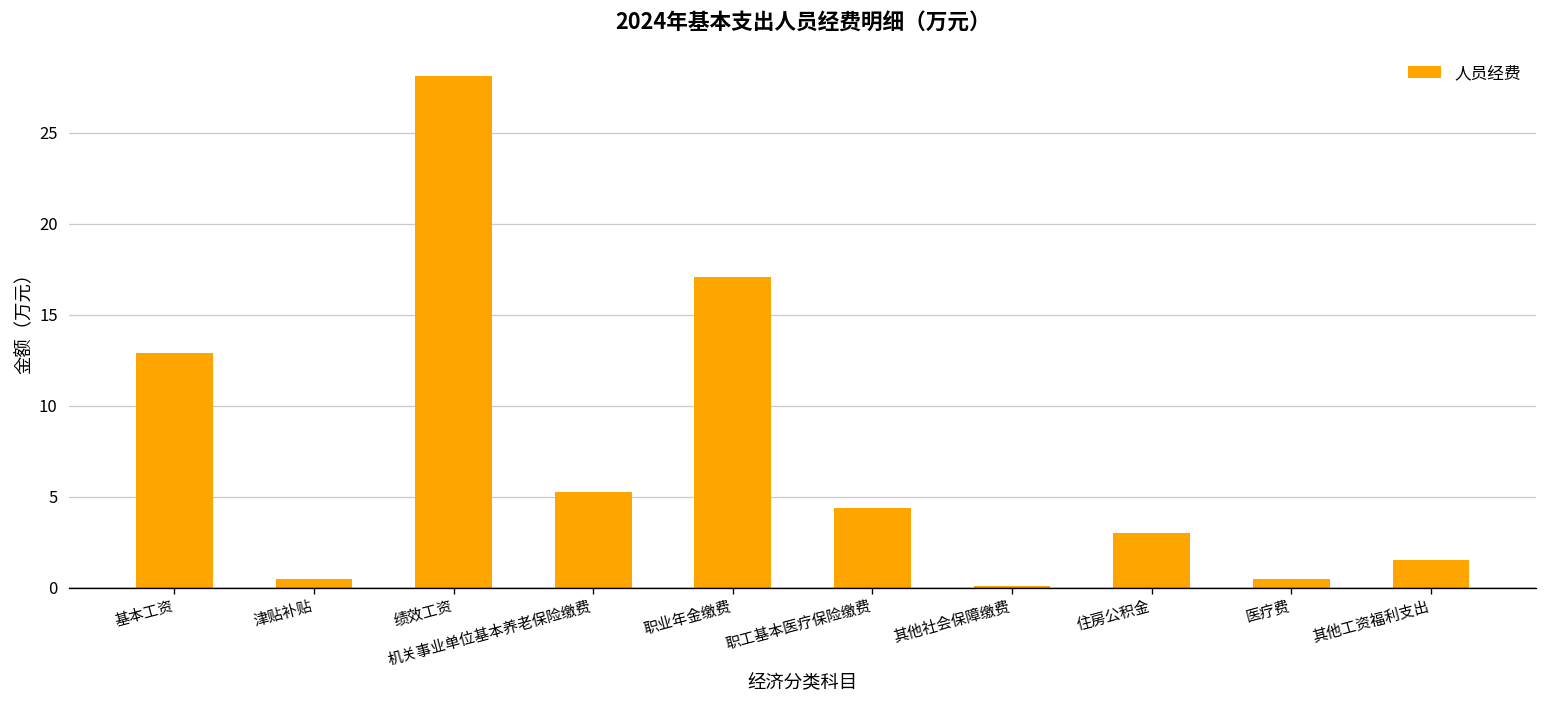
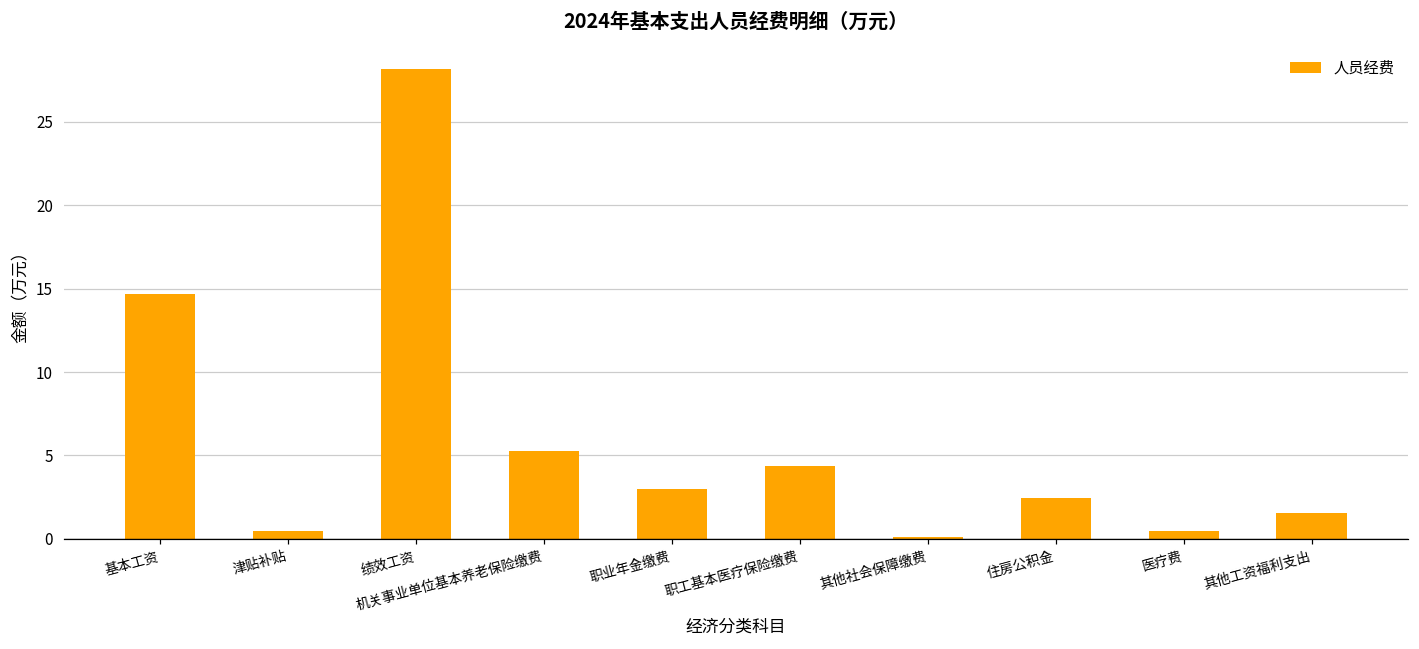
  {
-   "基本工资": 12.9,
+   "基本工资": 14.7,
    "津贴补贴": 0.5,
    "绩效工资": 28.2,
    "机关事业单位基本养老保险缴费": 5.3,
-   "职业年金缴费": 17.1,
+   "职业年金缴费": 3.0,
    "职工基本医疗保险缴费": 4.4,
-   "住房公积金": 3.0,
+   "住房公积金": 2.4,
    "医疗费": 0.5,
    "其他工资福利支出": 1.5
  }
